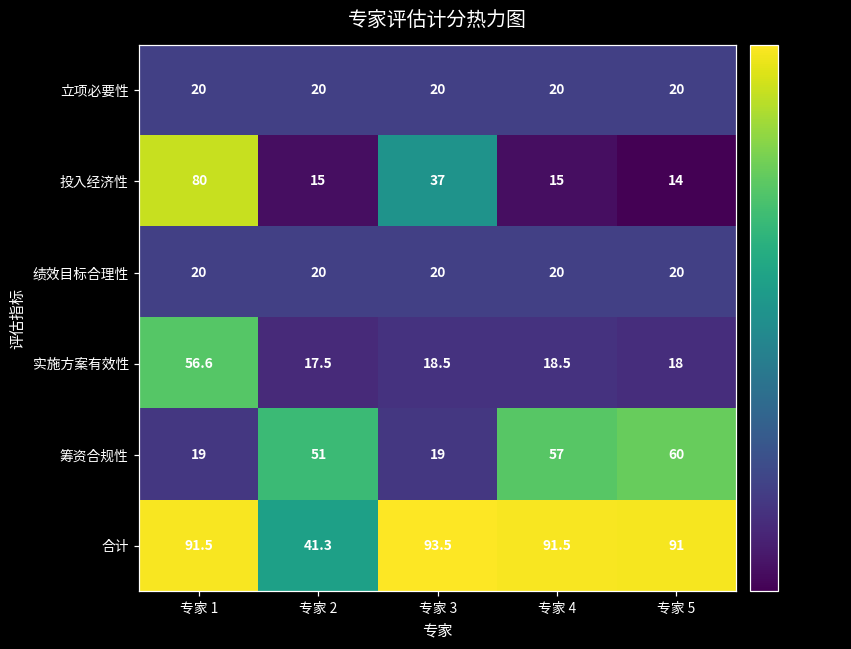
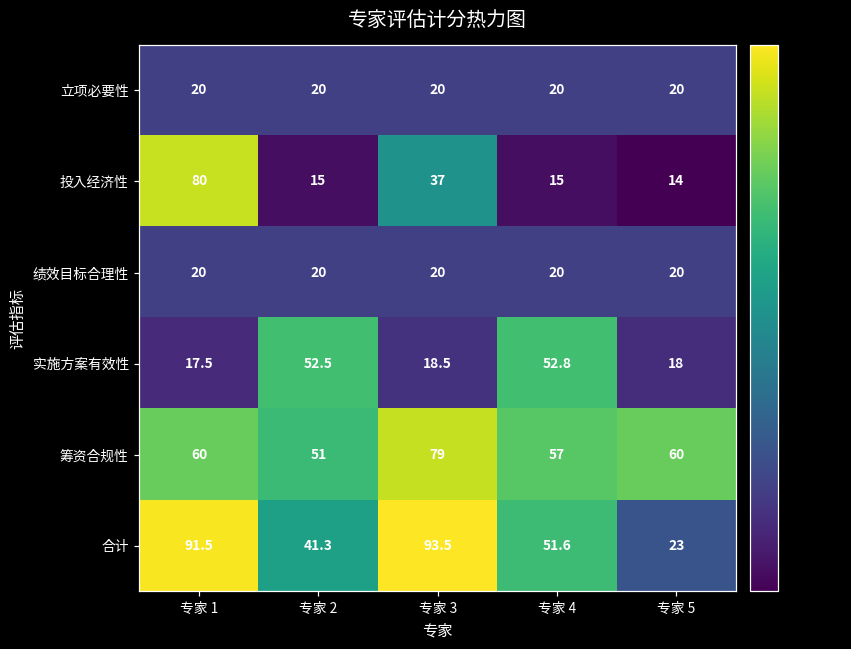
  {
    "立项必要性": {
      "专家 1": 20,
      "专家 2": 20,
      "专家 3": 20,
      "专家 4": 20,
      "专家 5": 20
    },
    "投入经济性": {
      "专家 1": 80,
      "专家 2": 15,
      "专家 3": 37,
      "专家 4": 15,
      "专家 5": 14
    },
    "绩效目标合理性": {
      "专家 1": 20,
      "专家 2": 20,
      "专家 3": 20,
      "专家 4": 20,
      "专家 5": 20
    },
    "实施方案有效性": {
-     "专家 1": 56.6,
-     "专家 2": 17.5,
+     "专家 1": 17.5,
+     "专家 2": 52.5,
      "专家 3": 18.5,
-     "专家 4": 18.5,
+     "专家 4": 52.8,
      "专家 5": 18
    },
    "筹资合规性": {
-     "专家 1": 19,
+     "专家 1": 60,
      "专家 2": 51,
-     "专家 3": 19,
+     "专家 3": 79,
      "专家 4": 57,
      "专家 5": 60
    },
    "合计": {
      "专家 1": 91.5,
      "专家 2": 41.3,
      "专家 3": 93.5,
-     "专家 4": 91.5,
-     "专家 5": 91
+     "专家 4": 51.6,
+     "专家 5": 23
    }
  }
